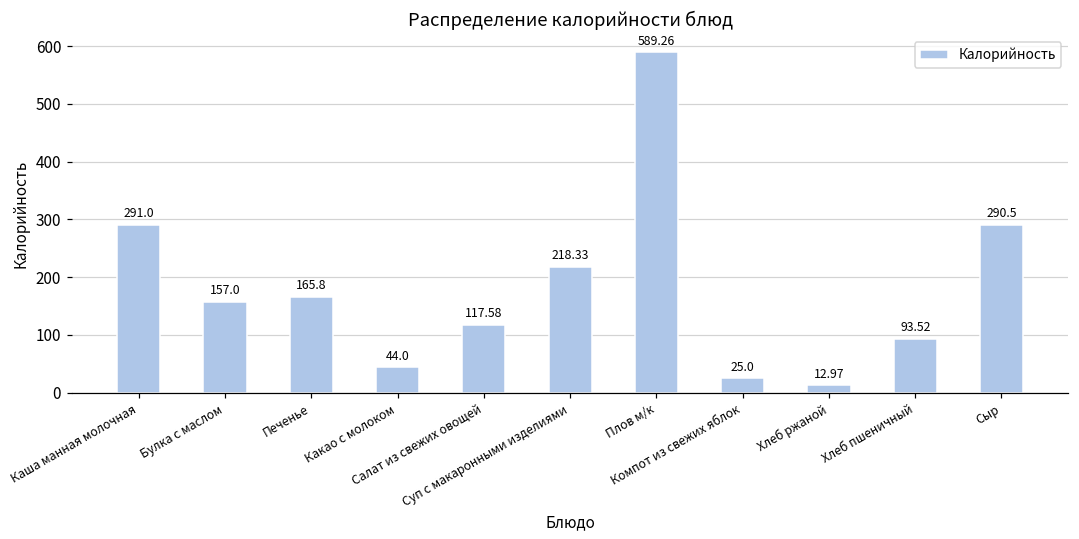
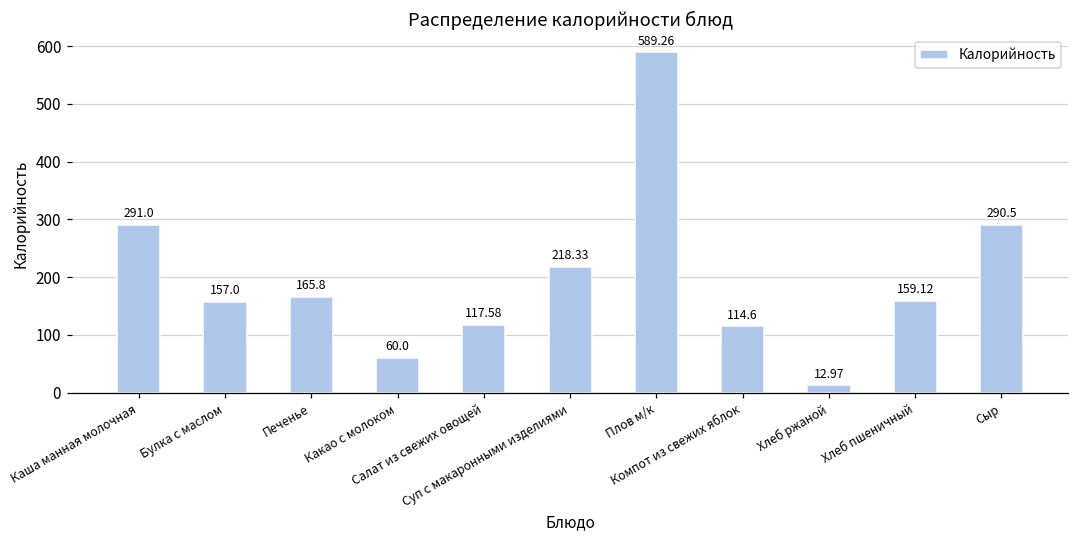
  {
    "Каша манная молочная": 291.0,
    "Булка с маслом": 157.0,
    "Печенье": 165.8,
-   "Какао с молоком": 44.0,
+   "Какао с молоком": 60.0,
    "Салат из свежих овощей": 117.58,
    "Суп с макаронными изделиями": 218.33,
    "Плов м/к": 589.26,
-   "Компот из свежих яблок": 25.0,
+   "Компот из свежих яблок": 114.6,
    "Хлеб ржаной": 12.97,
-   "Хлеб пшеничный": 93.52,
+   "Хлеб пшеничный": 159.12,
    "Сыр": 290.5
  }
